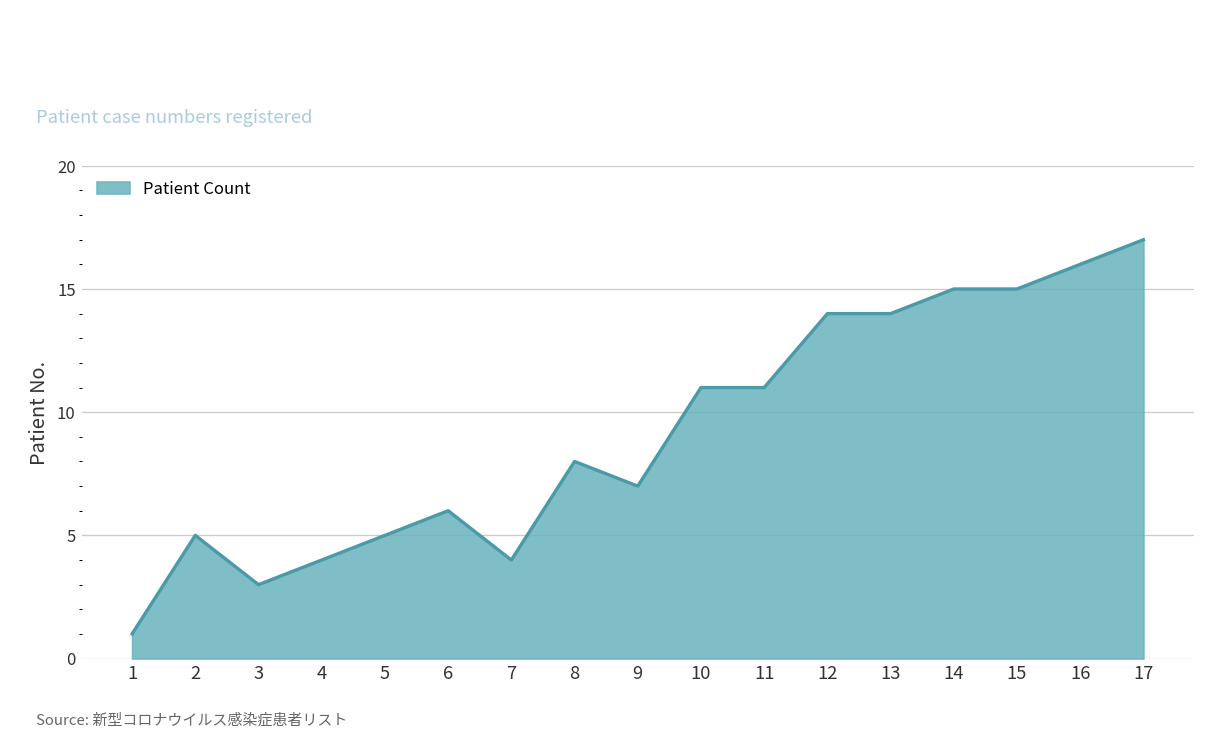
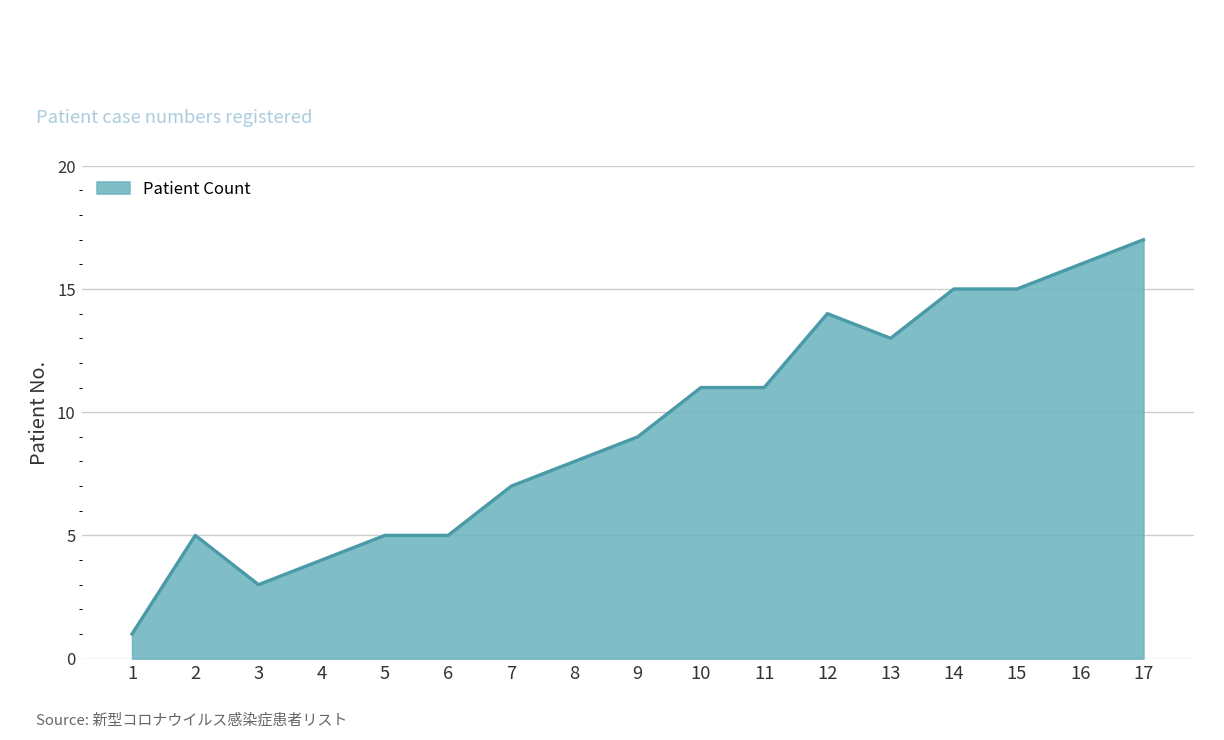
  {
    "1": 1,
    "2": 5,
    "3": 3,
    "4": 4,
    "5": 5,
-   "6": 6,
-   "7": 4,
+   "6": 5,
+   "7": 7,
    "8": 8,
-   "9": 7,
+   "9": 9,
    "10": 11,
    "11": 11,
    "12": 14,
-   "13": 14,
+   "13": 13,
    "14": 15,
    "15": 15,
    "16": 16,
    "17": 17
  }
